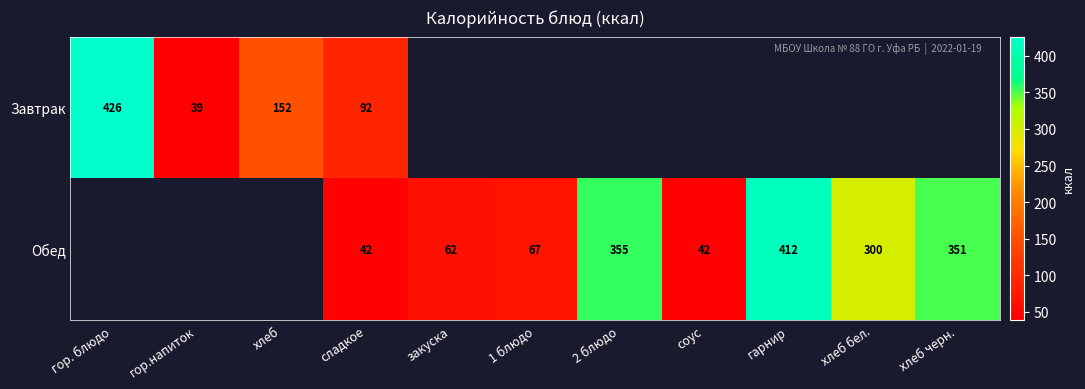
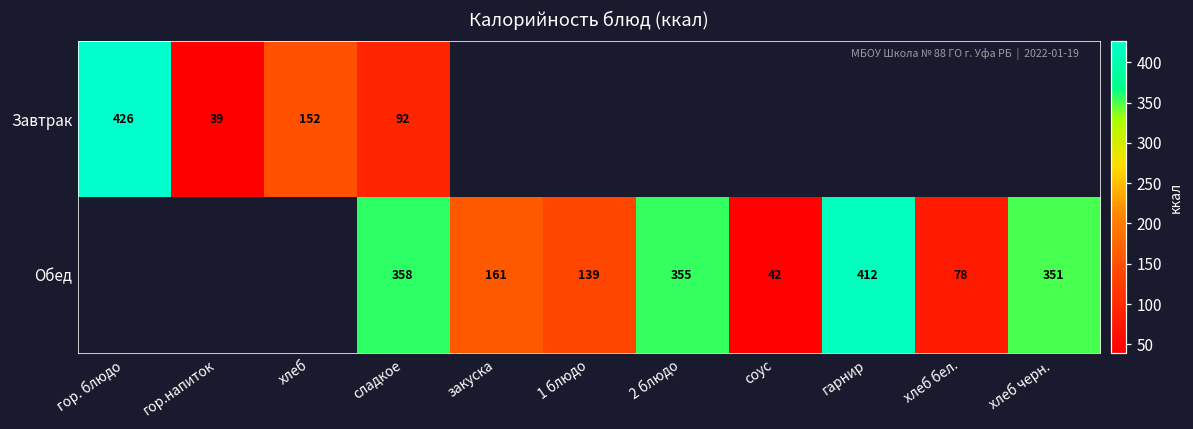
  {
    "Завтрак": {
      "гор. блюдо": 426,
      "гор.напиток": 39,
      "хлеб": 152,
      "сладкое": 92
    },
    "Обед": {
-     "сладкое": 42,
-     "закуска": 62,
-     "1 блюдо": 67,
+     "сладкое": 358,
+     "закуска": 161,
+     "1 блюдо": 139,
      "2 блюдо": 355,
      "соус": 42,
      "гарнир": 412,
-     "хлеб бел.": 300,
+     "хлеб бел.": 78,
      "хлеб черн.": 351
    }
  }
